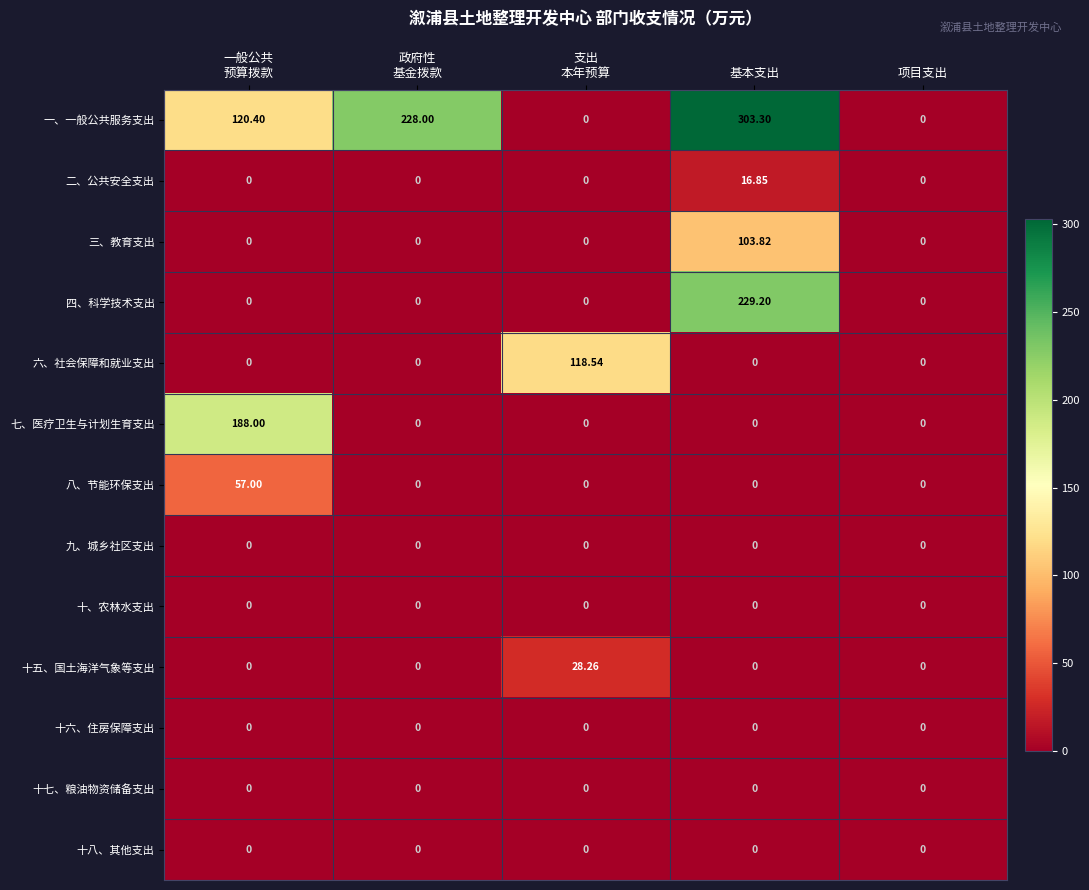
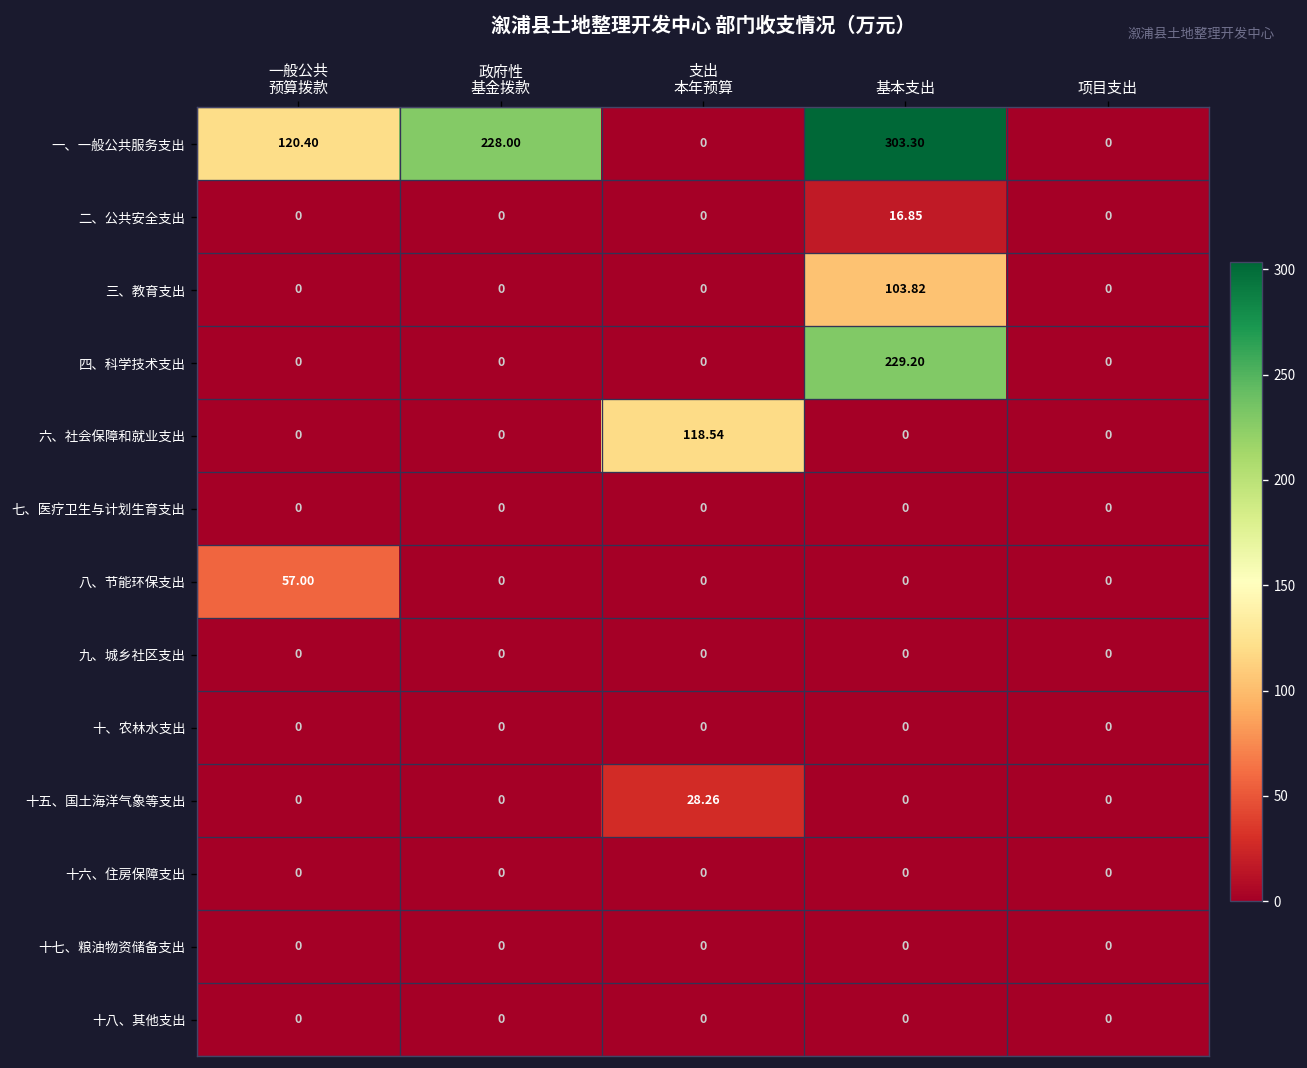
  {
    "一、一般公共服务支出": {
      "一般公共 预算拨款": 120.40,
      "政府性 基金拨款": 228.00,
      "支出 本年预算": 0,
      "基本支出": 303.30,
      "项目支出": 0
    },
    "二、公共安全支出": {
      "一般公共 预算拨款": 0,
      "政府性 基金拨款": 0,
      "支出 本年预算": 0,
      "基本支出": 16.85,
      "项目支出": 0
    },
    "三、教育支出": {
      "一般公共 预算拨款": 0,
      "政府性 基金拨款": 0,
      "支出 本年预算": 0,
      "基本支出": 103.82,
      "项目支出": 0
    },
    "四、科学技术支出": {
      "一般公共 预算拨款": 0,
      "政府性 基金拨款": 0,
      "支出 本年预算": 0,
      "基本支出": 229.20,
      "项目支出": 0
    },
    "六、社会保障和就业支出": {
      "一般公共 预算拨款": 0,
      "政府性 基金拨款": 0,
      "支出 本年预算": 118.54,
      "基本支出": 0,
      "项目支出": 0
    },
    "七、医疗卫生与计划生育支出": {
-     "一般公共 预算拨款": 188.00,
+     "一般公共 预算拨款": 0,
      "政府性 基金拨款": 0,
      "支出 本年预算": 0,
      "基本支出": 0,
      "项目支出": 0
    },
    "八、节能环保支出": {
      "一般公共 预算拨款": 57.00,
      "政府性 基金拨款": 0,
      "支出 本年预算": 0,
      "基本支出": 0,
      "项目支出": 0
    },
    "九、城乡社区支出": {
      "一般公共 预算拨款": 0,
      "政府性 基金拨款": 0,
      "支出 本年预算": 0,
      "基本支出": 0,
      "项目支出": 0
    },
    "十、农林水支出": {
      "一般公共 预算拨款": 0,
      "政府性 基金拨款": 0,
      "支出 本年预算": 0,
      "基本支出": 0,
      "项目支出": 0
    },
    "十五、国土海洋气象等支出": {
      "一般公共 预算拨款": 0,
      "政府性 基金拨款": 0,
      "支出 本年预算": 28.26,
      "基本支出": 0,
      "项目支出": 0
    },
    "十六、住房保障支出": {
      "一般公共 预算拨款": 0,
      "政府性 基金拨款": 0,
      "支出 本年预算": 0,
      "基本支出": 0,
      "项目支出": 0
    },
    "十七、粮油物资储备支出": {
      "一般公共 预算拨款": 0,
      "政府性 基金拨款": 0,
      "支出 本年预算": 0,
      "基本支出": 0,
      "项目支出": 0
    },
    "十八、其他支出": {
      "一般公共 预算拨款": 0,
      "政府性 基金拨款": 0,
      "支出 本年预算": 0,
      "基本支出": 0,
      "项目支出": 0
    }
  }
